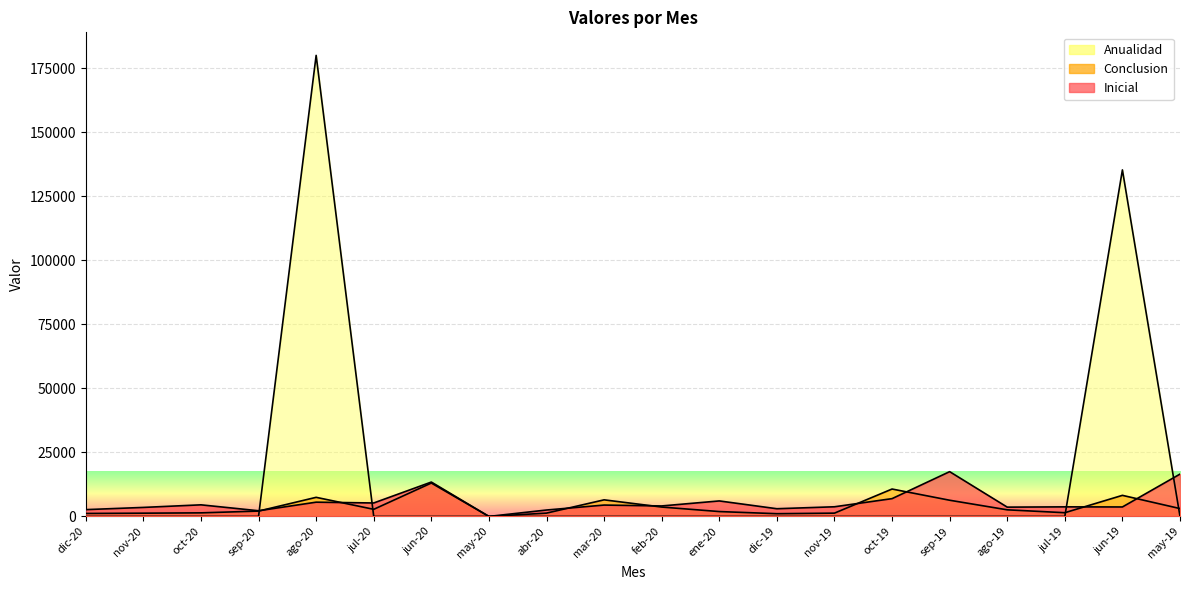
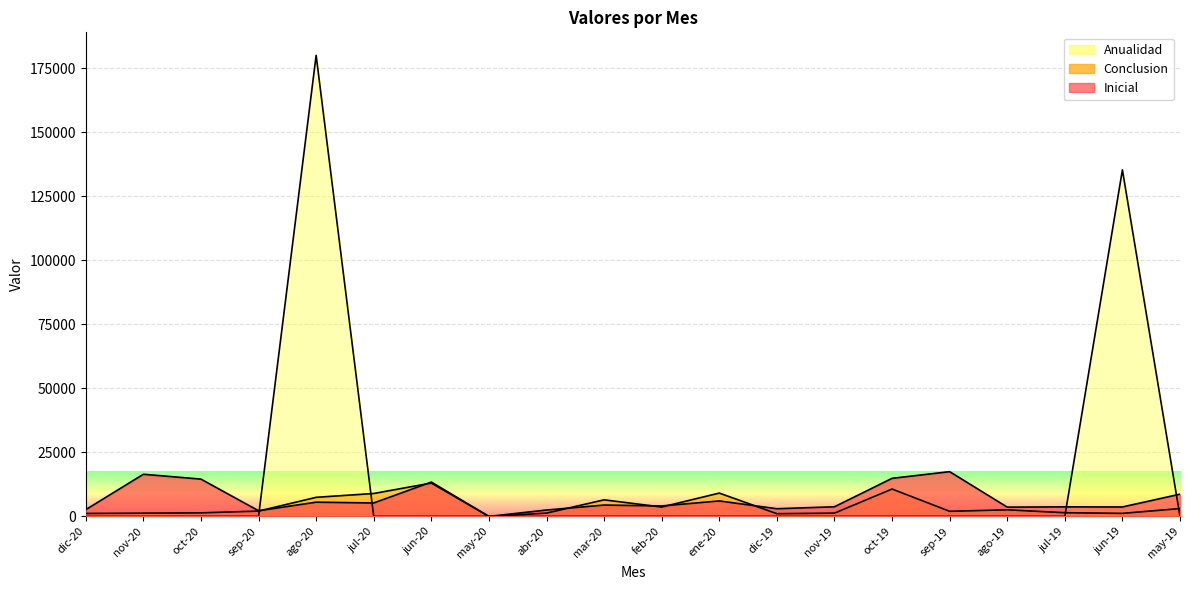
  {
    "Anualidad": {
      "dic-20": 0,
      "nov-20": 0,
      "oct-20": 0,
      "sep-20": 0,
      "ago-20": 180000,
      "jul-20": 0,
      "jun-20": 0,
      "abr-20": 0,
      "mar-20": 0,
      "feb-20": 0,
      "ene-20": 0,
      "dic-19": 0,
      "nov-19": 0,
      "oct-19": 0,
      "sep-19": 0,
      "ago-19": 0,
      "jul-19": 0,
      "jun-19": 135000,
      "may-19": 0
    },
    "Conclusion": {
      "dic-20": 1000,
      "nov-20": 1000,
      "oct-20": 1000,
      "ago-20": 7000,
-     "jul-20": 3000,
+     "jul-20": 9000,
      "abr-20": 1000,
      "mar-20": 6000,
-     "ene-20": 2000,
+     "ene-20": 9000,
      "dic-19": 1000,
      "nov-19": 1000,
      "oct-19": 11000,
-     "sep-19": 6000,
+     "sep-19": 2000,
      "ago-19": 3000,
      "jul-19": 1000,
-     "jun-19": 8000,
+     "jun-19": 1000,
      "may-19": 3000
    },
    "Inicial": {
      "dic-20": 3000,
-     "nov-20": 4000,
-     "oct-20": 5000,
+     "nov-20": 16000,
+     "oct-20": 15000,
      "ago-20": 6000,
      "jul-20": 5000,
      "abr-20": 3000,
      "mar-20": 4000,
      "ene-20": 6000,
      "dic-19": 3000,
      "nov-19": 4000,
-     "oct-19": 7000,
+     "oct-19": 15000,
      "sep-19": 17000,
      "ago-19": 4000,
      "jul-19": 4000,
      "jun-19": 4000,
-     "may-19": 17000
+     "may-19": 9000
    }
  }
